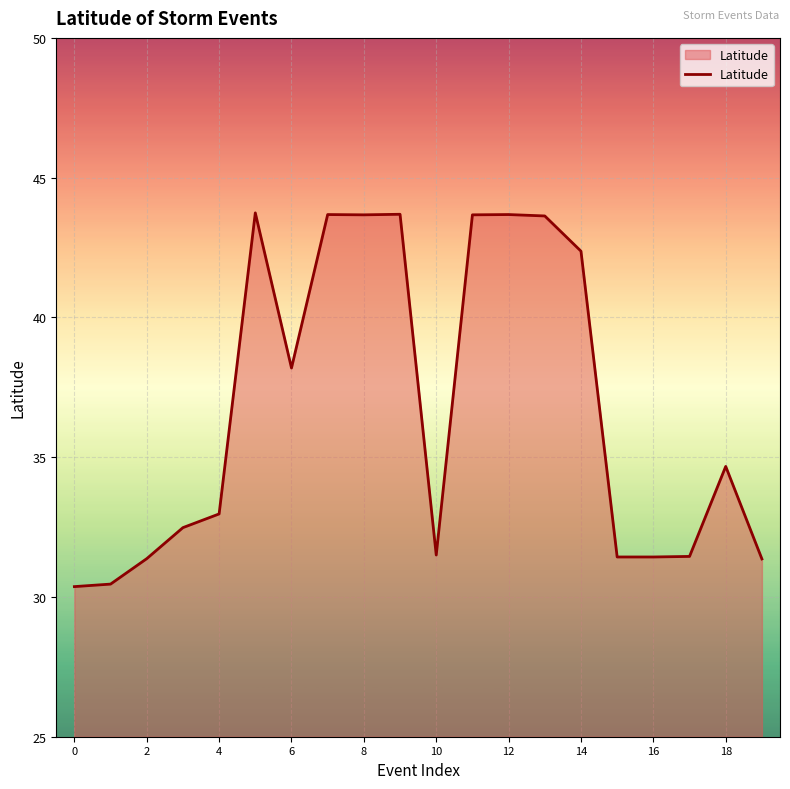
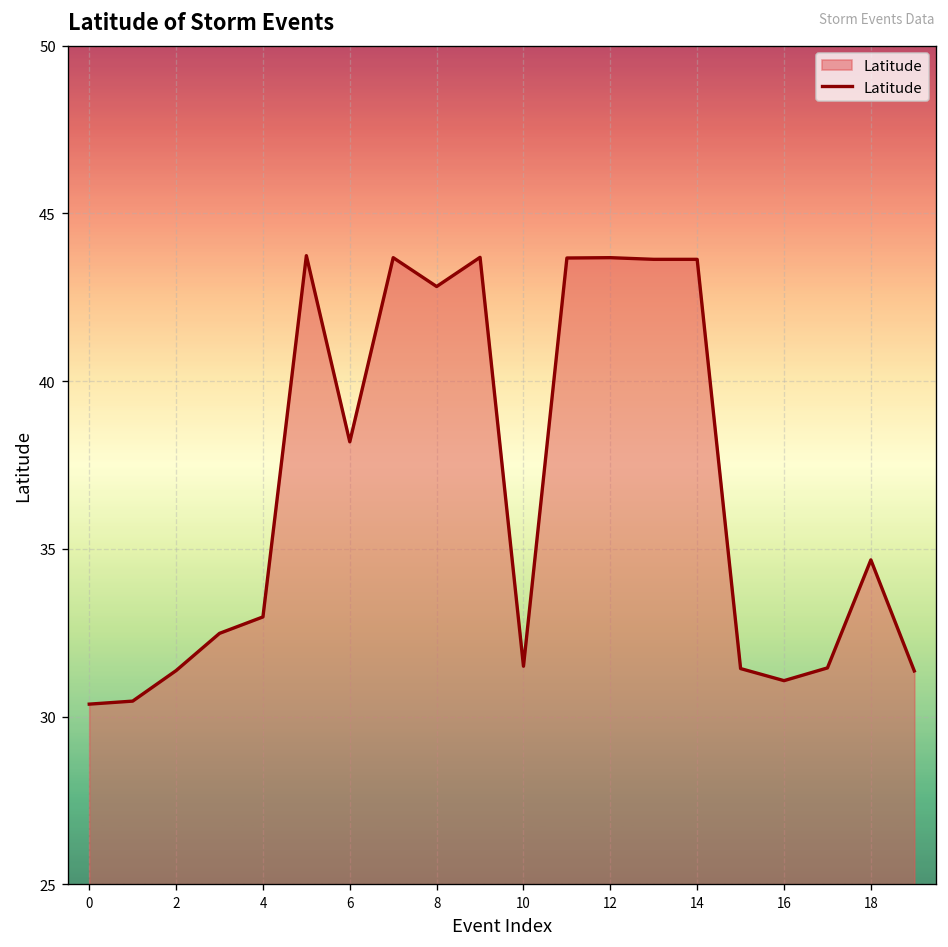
  {
    "0": 30.4,
    "2": 31.4,
    "4": 33.0,
    "6": 38.2,
-   "8": 43.7,
+   "8": 42.8,
    "10": 31.5,
    "12": 43.7,
-   "14": 42.4,
-   "16": 31.4,
+   "14": 43.6,
+   "16": 31.1,
    "18": 34.7
  }
